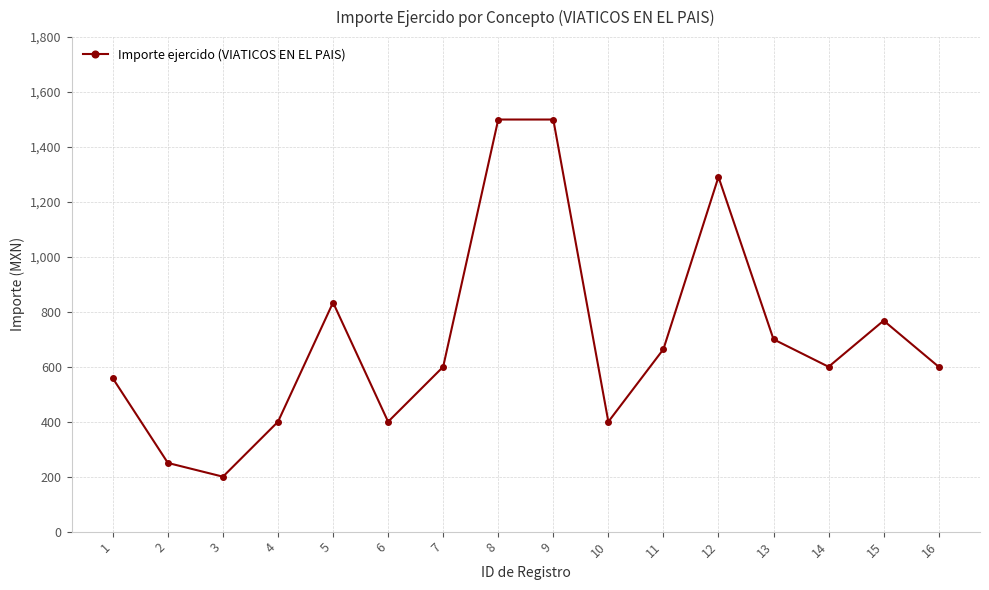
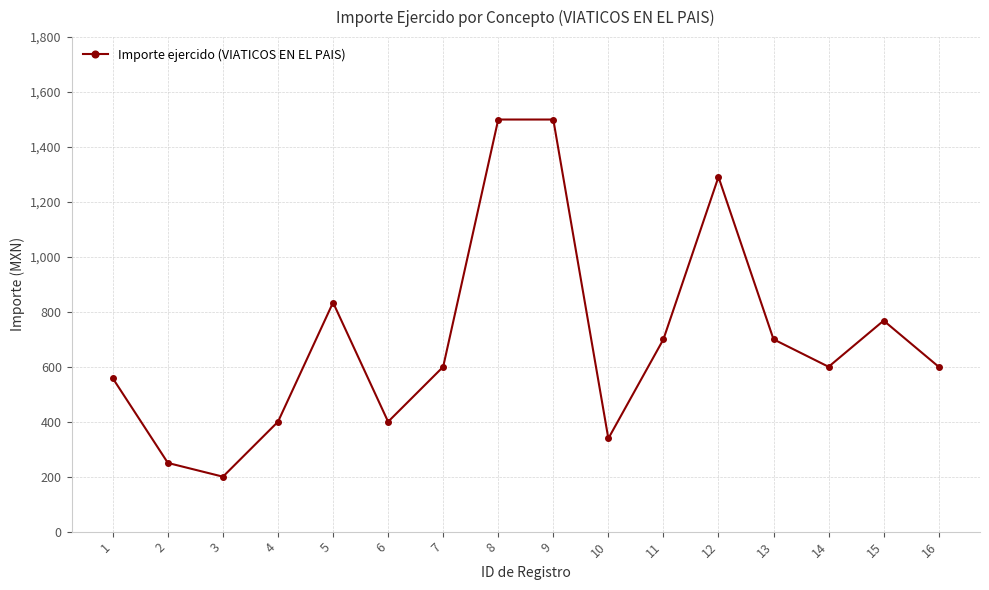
  {
    "1": "560",
    "2": "250",
    "3": "200",
    "4": "400",
    "5": "830",
    "6": "400",
    "7": "600",
    "8": "1,500",
    "9": "1,500",
-   "10": "400",
-   "11": "660",
+   "10": "340",
+   "11": "700",
    "12": "1,290",
    "13": "700",
    "14": "600",
    "15": "770",
    "16": "600"
  }
